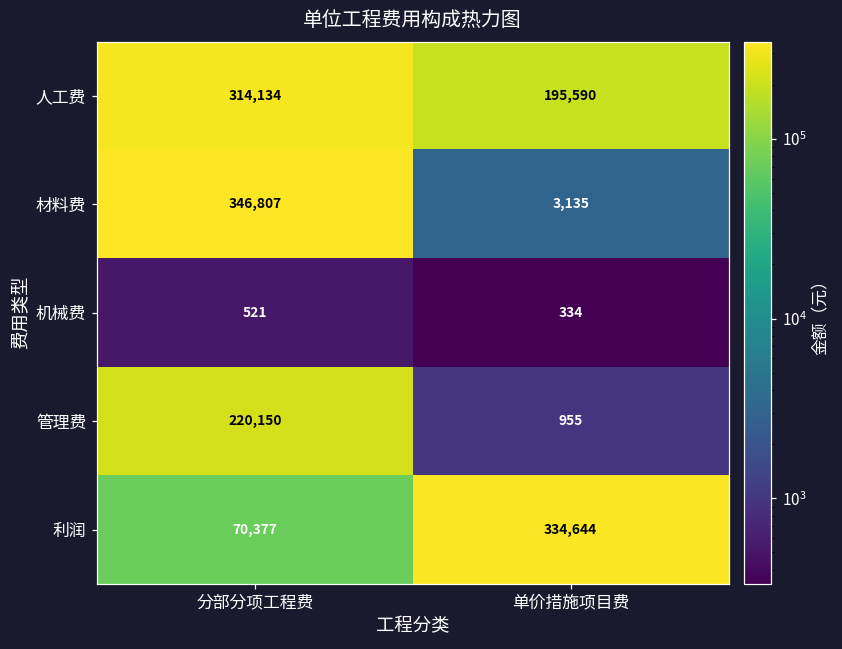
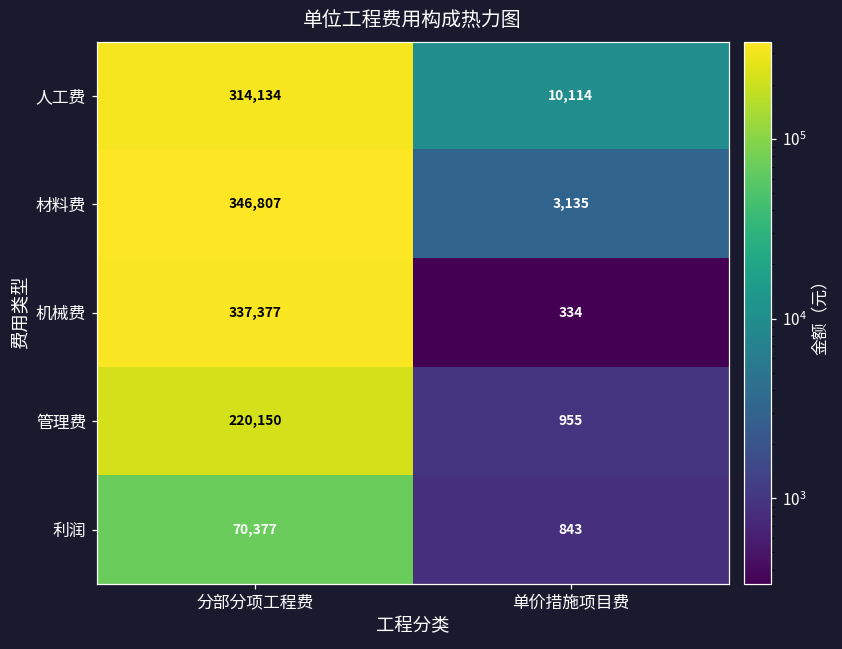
  {
    "人工费": {
      "分部分项工程费": "314,134",
-     "单价措施项目费": "195,590"
+     "单价措施项目费": "10,114"
    },
    "材料费": {
      "分部分项工程费": "346,807",
      "单价措施项目费": "3,135"
    },
    "机械费": {
-     "分部分项工程费": "521",
+     "分部分项工程费": "337,377",
      "单价措施项目费": "334"
    },
    "管理费": {
      "分部分项工程费": "220,150",
      "单价措施项目费": "955"
    },
    "利润": {
      "分部分项工程费": "70,377",
-     "单价措施项目费": "334,644"
+     "单价措施项目费": "843"
    }
  }
